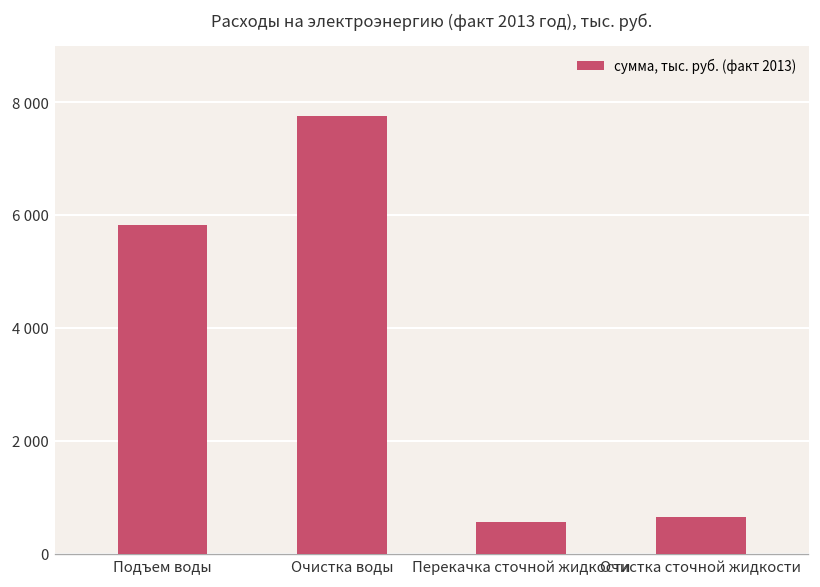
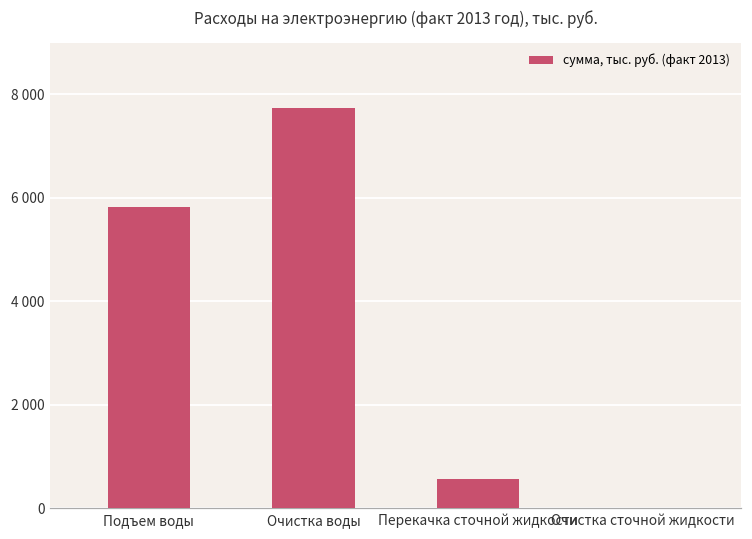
  {
    "Подъем воды": 5800,
    "Очистка воды": 7700,
    "Перекачка сточной жидкости": 600,
-   "Очистка сточной жидкости": 700
+   "Очистка сточной жидкости": 0
  }
